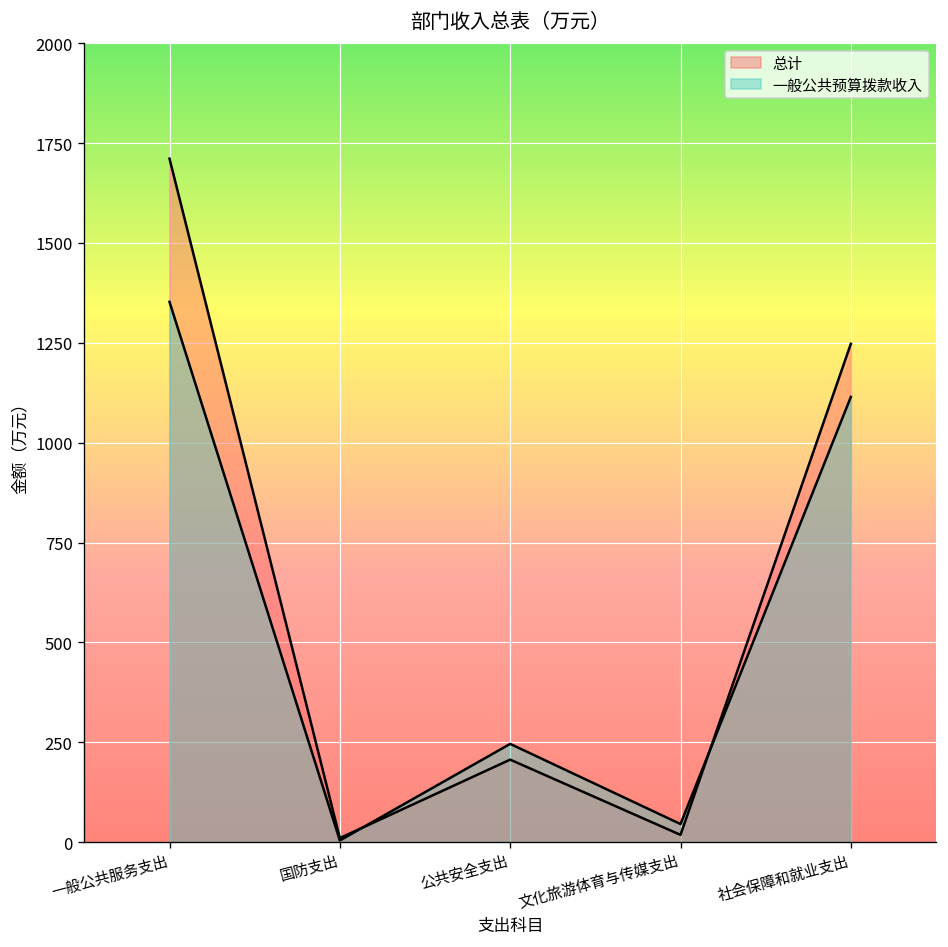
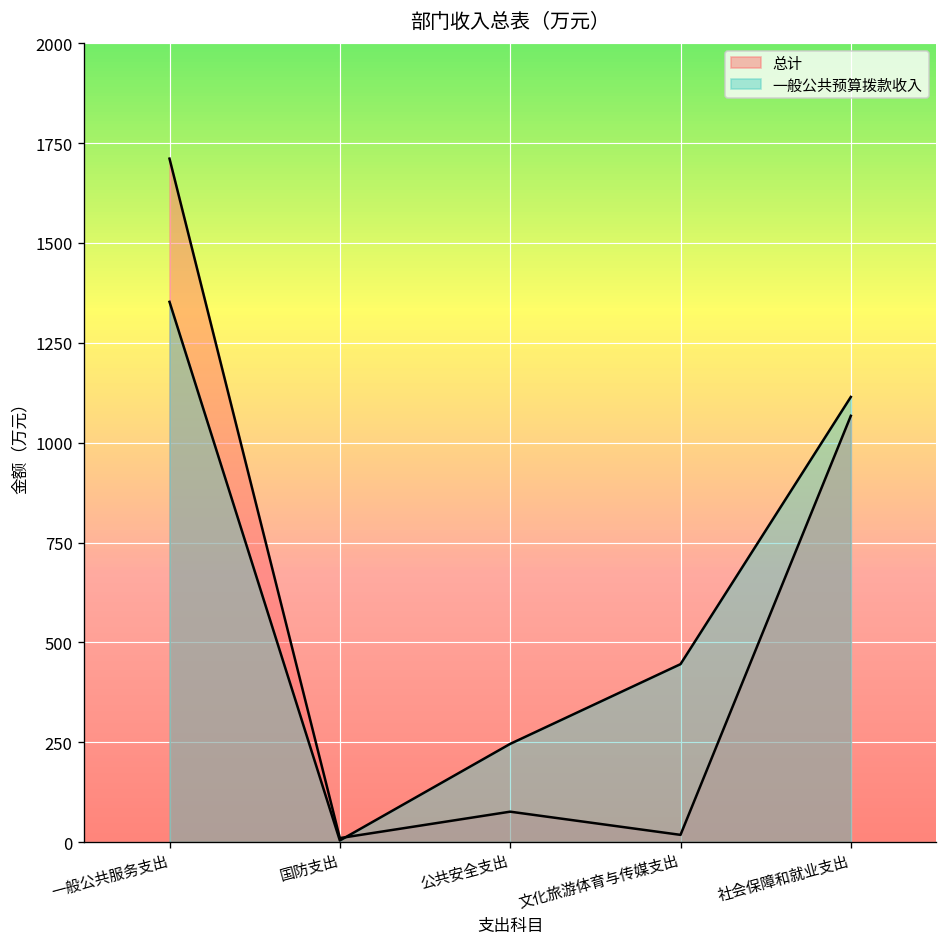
  {
    "总计": {
      "一般公共服务支出": 1710,
-     "公共安全支出": 210,
+     "公共安全支出": 80,
      "文化旅游体育与传媒支出": 20,
-     "社会保障和就业支出": 1250
+     "社会保障和就业支出": 1070
    },
    "一般公共预算拨款收入": {
      "一般公共服务支出": 1350,
      "公共安全支出": 250,
-     "文化旅游体育与传媒支出": 50,
+     "文化旅游体育与传媒支出": 450,
      "社会保障和就业支出": 1110
    }
  }
